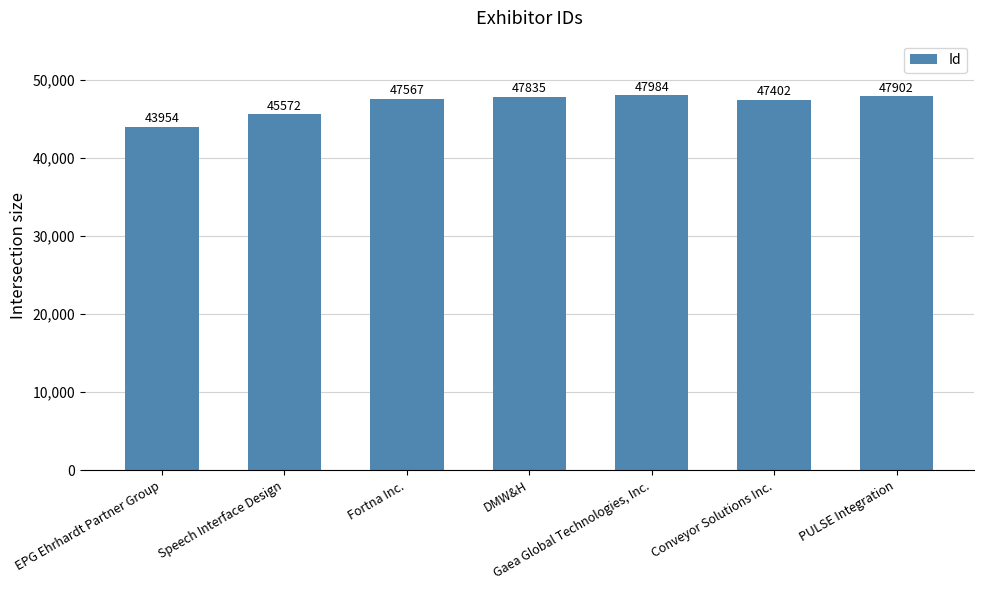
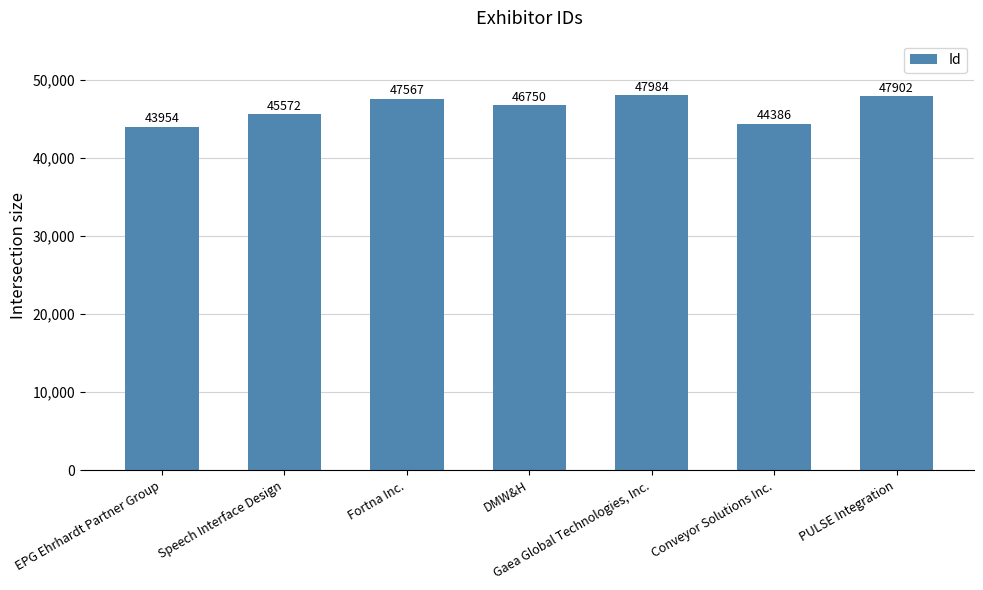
  {
    "EPG Ehrhardt Partner Group": 43954,
    "Speech Interface Design": 45572,
    "Fortna Inc.": 47567,
-   "DMW&H": 47835,
+   "DMW&H": 46750,
    "Gaea Global Technologies, Inc.": 47984,
-   "Conveyor Solutions Inc.": 47402,
+   "Conveyor Solutions Inc.": 44386,
    "PULSE Integration": 47902
  }
